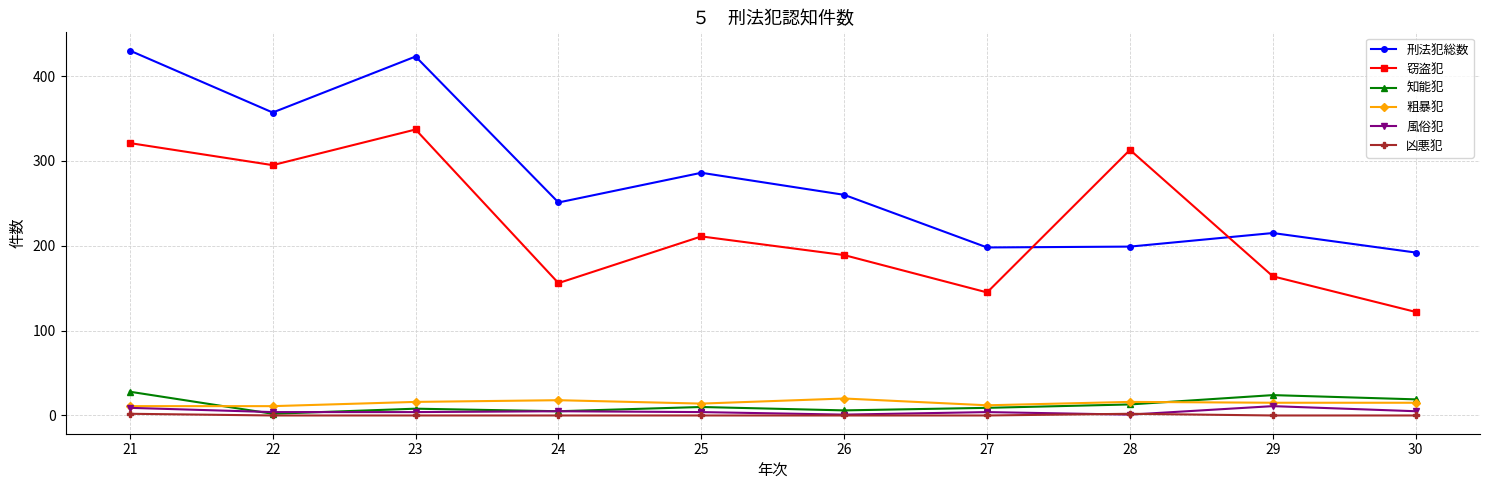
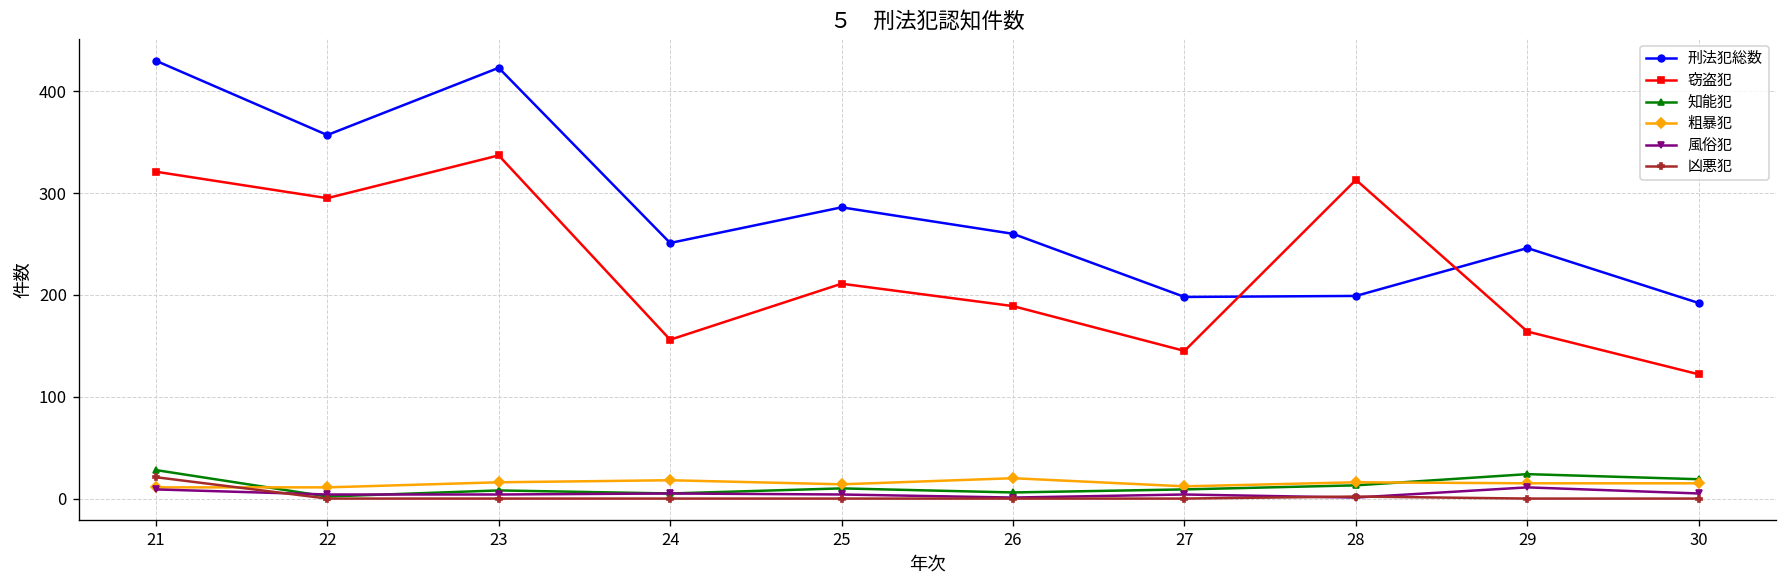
  {
    "刑法犯総数": {
      "21": 430,
      "22": 360,
      "23": 420,
      "24": 250,
      "25": 290,
      "26": 260,
      "27": 200,
      "28": 200,
-     "29": 220,
+     "29": 250,
      "30": 190
    },
    "窃盗犯": {
      "21": 320,
      "22": 300,
      "23": 340,
      "24": 160,
      "25": 210,
      "26": 190,
      "27": 150,
      "28": 310,
      "29": 160,
      "30": 120
    },
    "知能犯": {
      "21": 30,
      "23": 10,
      "25": 10,
      "26": 10,
      "29": 20,
      "30": 20
    },
    "粗暴犯": {
      "22": 10,
      "23": 20,
      "24": 20,
      "25": 10,
      "26": 20,
      "29": 20,
      "30": 20
    },
    "風俗犯": {
      "23": 0,
      "25": 0,
      "27": 0,
      "29": 10,
      "30": 10
    },
    "凶悪犯": {
-     "21": 0,
+     "21": 20,
      "23": 0,
      "24": 0,
      "25": 0,
      "27": 0,
      "29": 0,
      "30": 0
    }
  }
